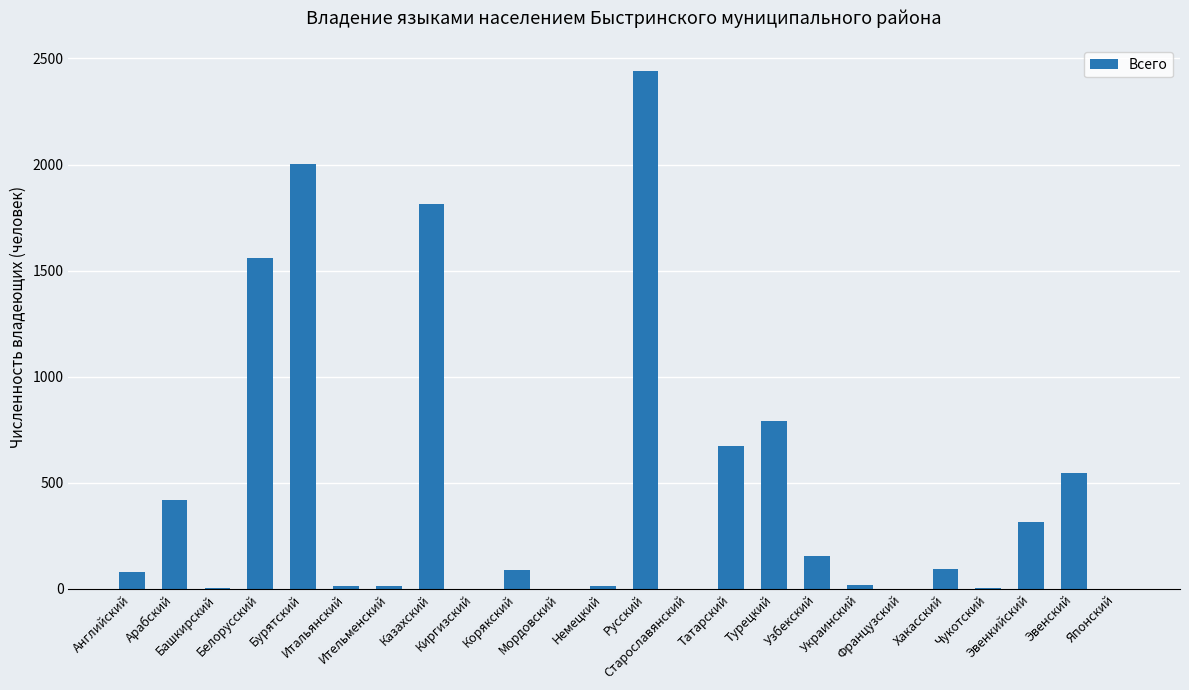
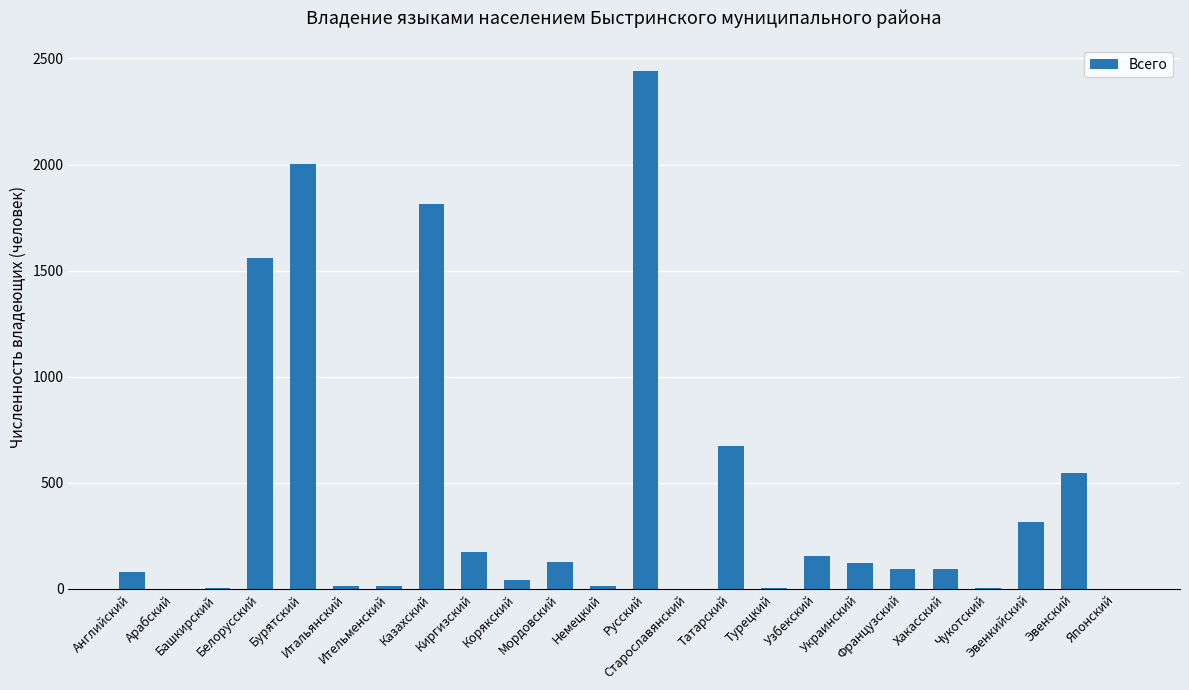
  {
    "Английский": 80,
-   "Арабский": 420,
+   "Арабский": 0,
    "Белорусский": 1560,
    "Бурятский": 2010,
    "Итальянский": 10,
    "Ительменский": 20,
    "Казахский": 1810,
-   "Киргизский": 0,
-   "Корякский": 90,
-   "Мордовский": 0,
+   "Киргизский": 170,
+   "Корякский": 40,
+   "Мордовский": 130,
    "Немецкий": 10,
    "Русский": 2440,
    "Татарский": 670,
-   "Турецкий": 790,
+   "Турецкий": 10,
    "Узбекский": 150,
-   "Украинский": 20,
-   "Французский": 0,
+   "Украинский": 120,
+   "Французский": 90,
    "Хакасский": 100,
    "Эвенкийский": 320,
    "Эвенский": 550
  }
